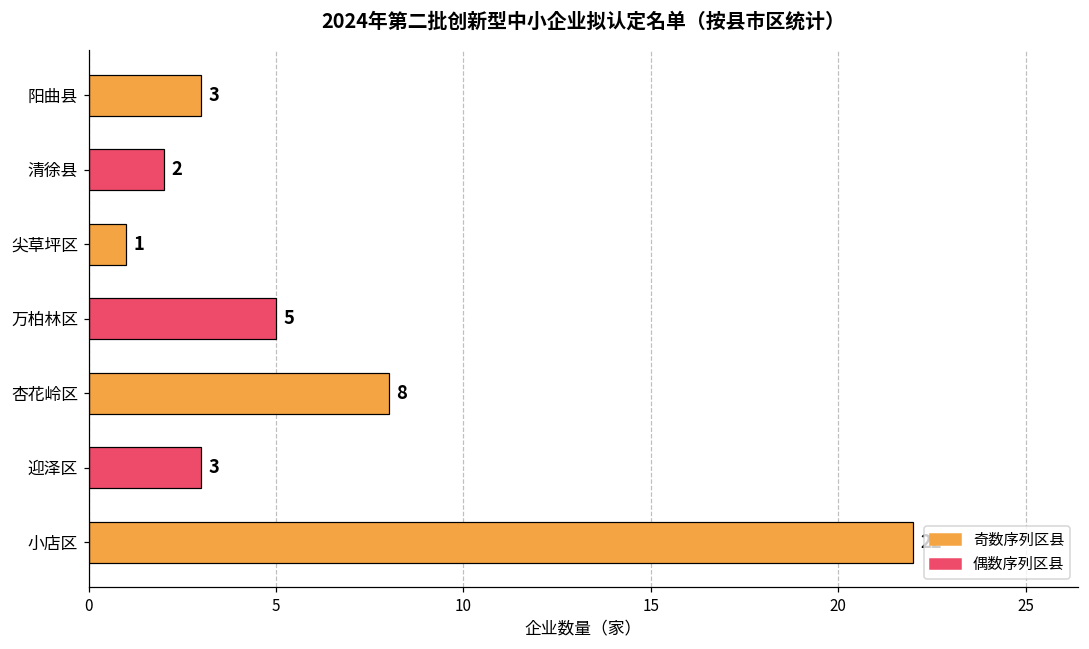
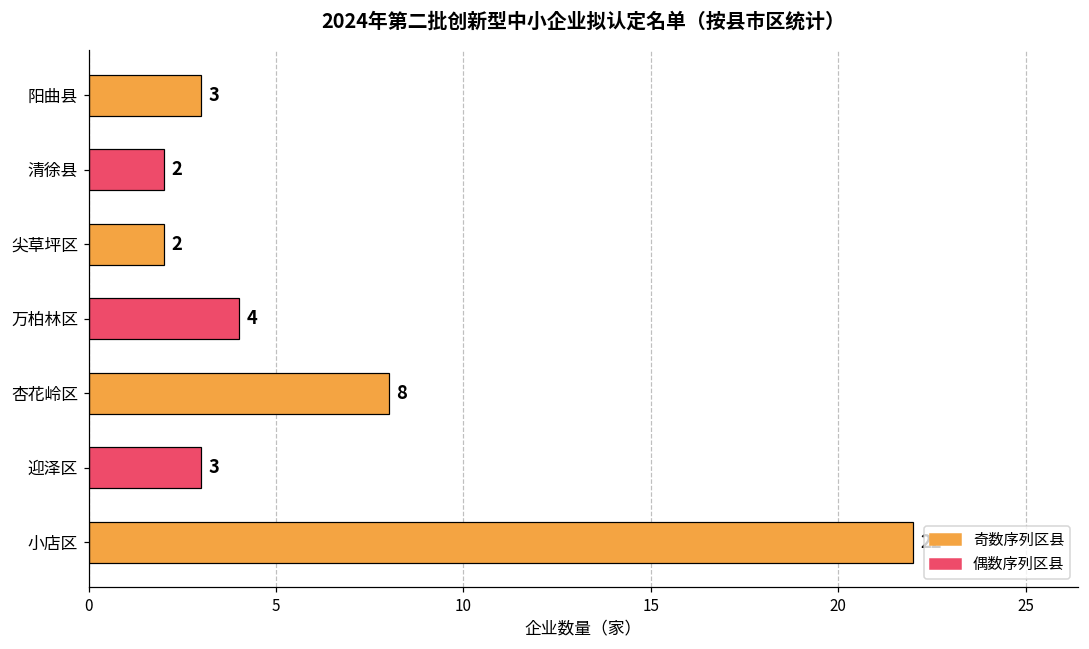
  {
    "阳曲县": 3,
    "清徐县": 2,
-   "尖草坪区": 1,
-   "万柏林区": 5,
+   "尖草坪区": 2,
+   "万柏林区": 4,
    "杏花岭区": 8,
    "迎泽区": 3
  }
